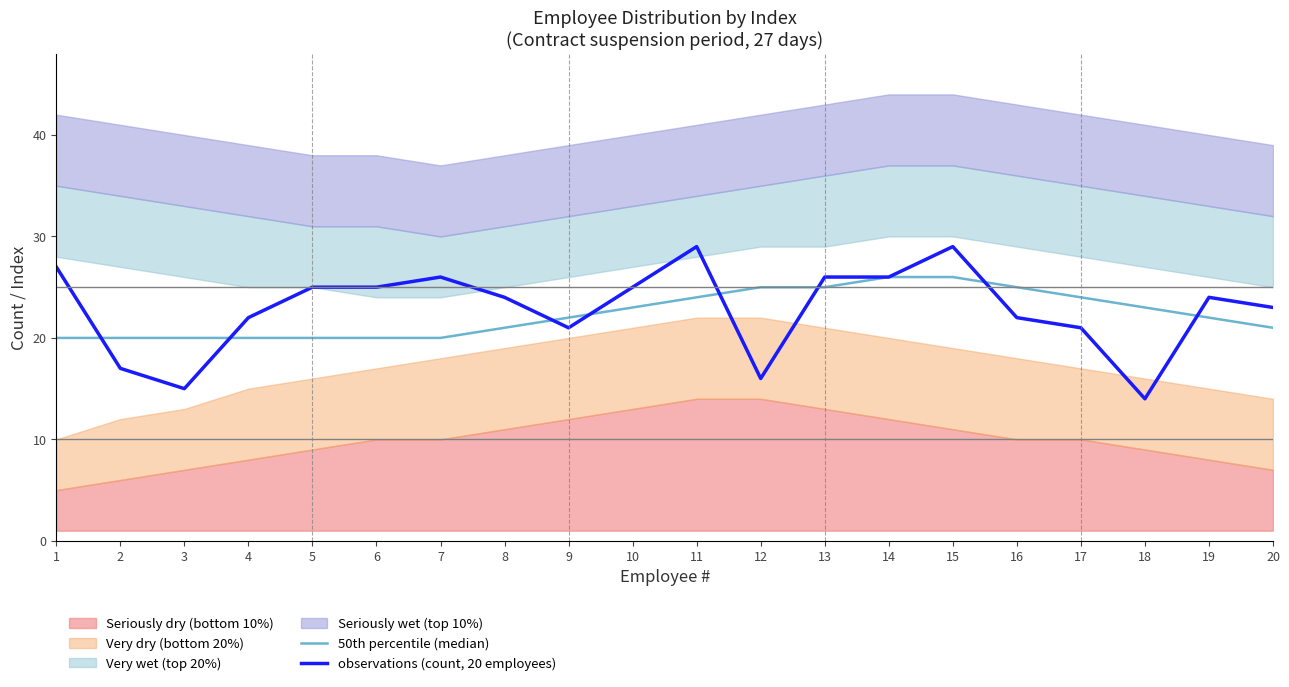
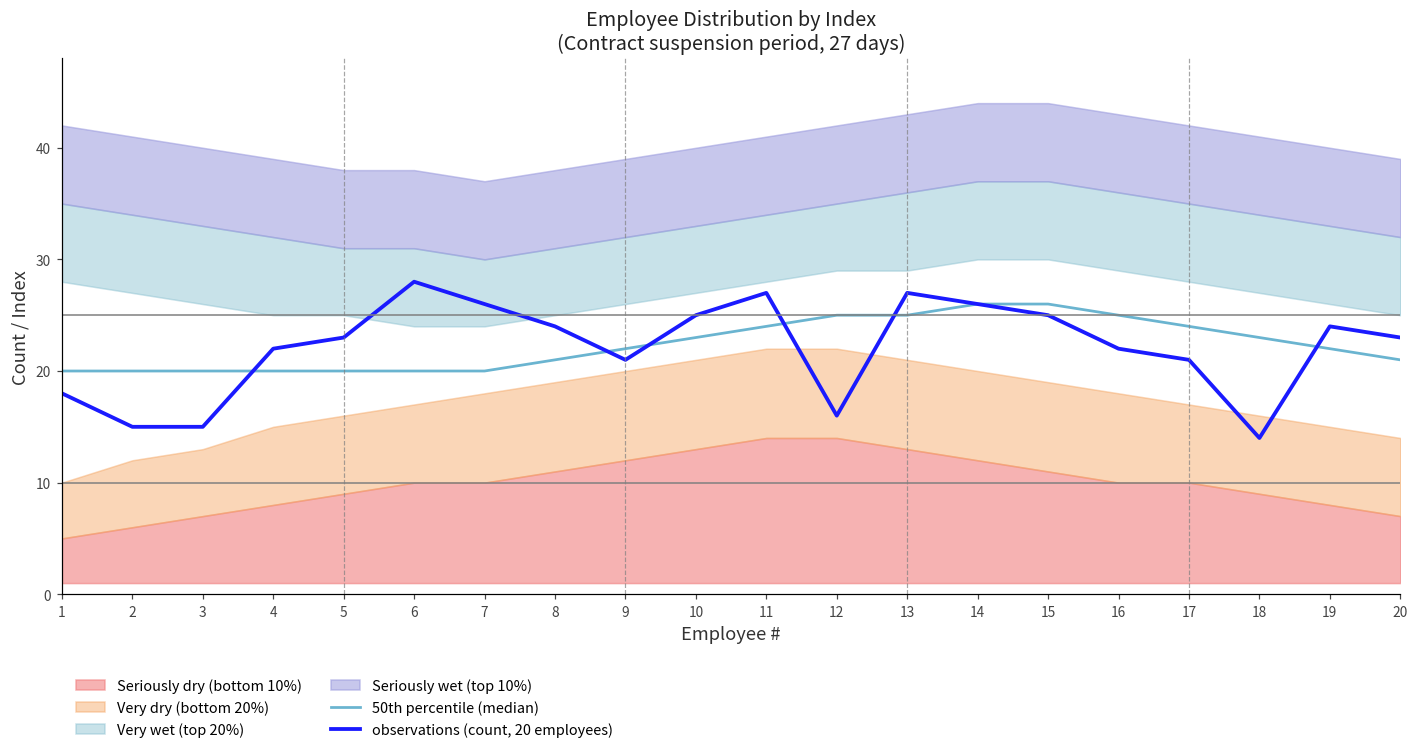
  {
    "observations (count, 20 employees)": {
-     "1": 27,
-     "2": 17,
+     "1": 18,
+     "2": 15,
      "3": 15,
      "4": 22,
-     "5": 25,
-     "6": 25,
+     "5": 23,
+     "6": 28,
      "7": 26,
      "8": 24,
      "9": 21,
      "10": 25,
-     "11": 29,
+     "11": 27,
      "12": 16,
-     "13": 26,
-     "15": 29,
+     "13": 27,
+     "15": 25,
      "16": 22,
      "17": 21,
      "18": 14,
      "19": 24,
      "20": 23
    }
  }
